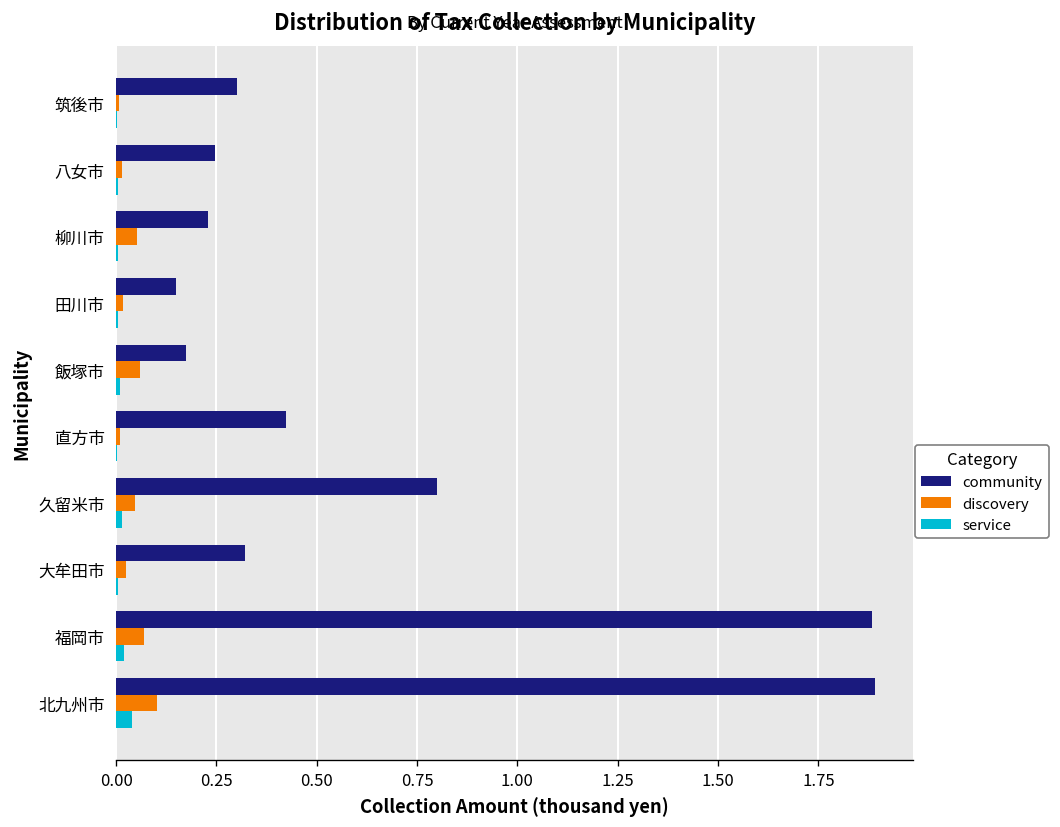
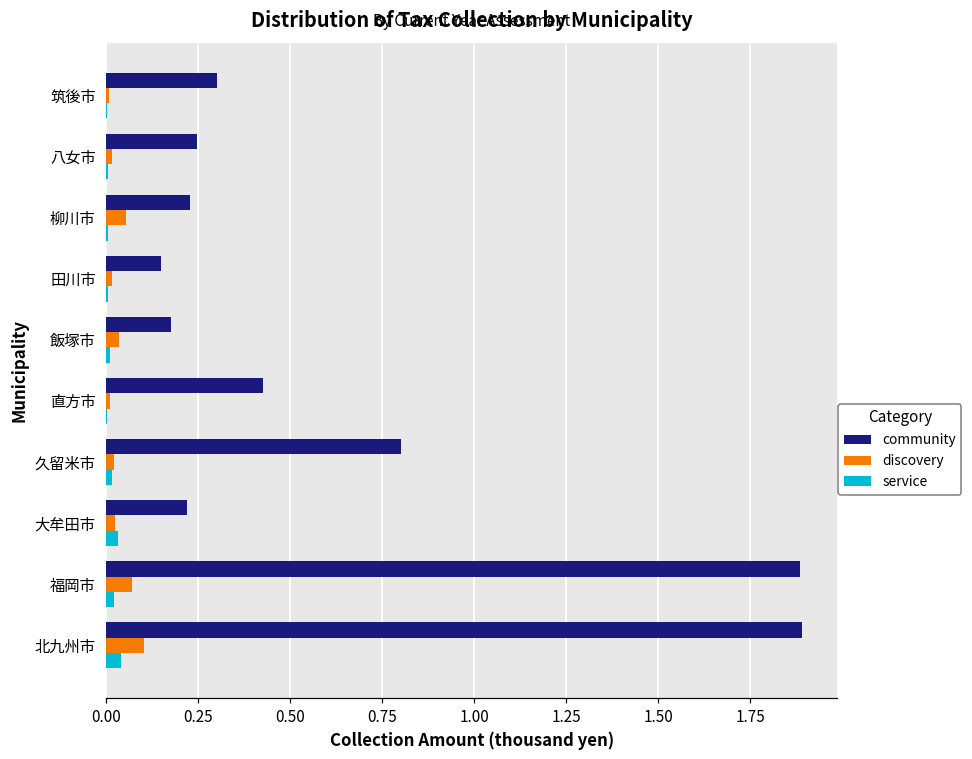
  {
    "community": {
      "筑後市": 0.30,
      "八女市": 0.25,
      "柳川市": 0.23,
      "田川市": 0.15,
      "飯塚市": 0.18,
      "直方市": 0.42,
      "久留米市": 0.80,
-     "大牟田市": 0.32,
+     "大牟田市": 0.22,
      "福岡市": 1.88,
      "北九州市": 1.89
    },
    "discovery": {
      "筑後市": 0.01,
      "八女市": 0.01,
      "柳川市": 0.05,
      "田川市": 0.02,
-     "飯塚市": 0.06,
+     "飯塚市": 0.03,
      "直方市": 0.01,
-     "久留米市": 0.05,
+     "久留米市": 0.02,
      "大牟田市": 0.02,
      "福岡市": 0.07,
      "北九州市": 0.10
    },
    "service": {
      "飯塚市": 0.01,
      "久留米市": 0.02,
-     "大牟田市": 0.00,
+     "大牟田市": 0.03,
      "福岡市": 0.02,
      "北九州市": 0.04
    }
  }
